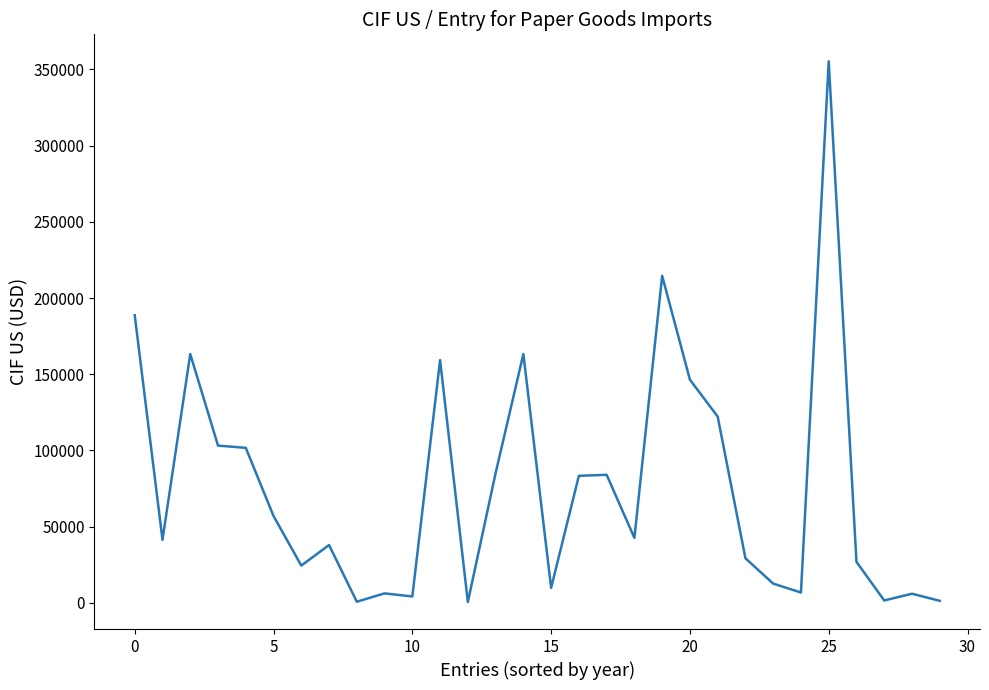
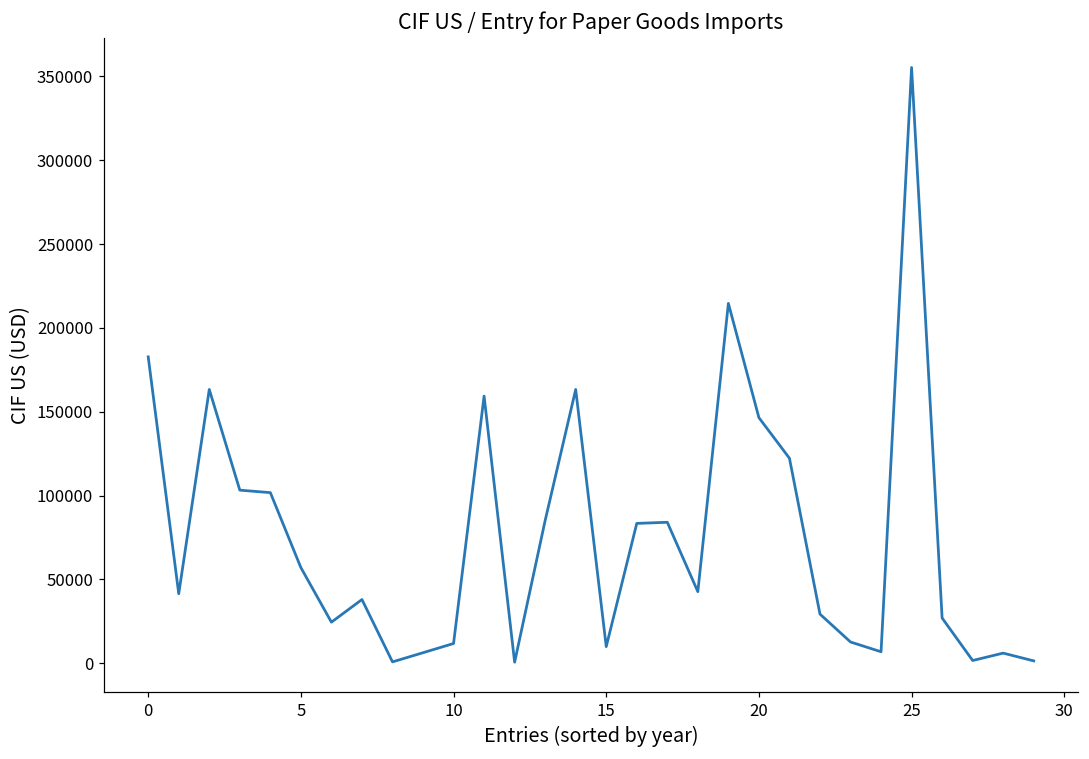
  {
-   "0": 189000,
+   "0": 183000,
    "5": 57000,
-   "10": 4000,
+   "10": 12000,
    "15": 10000,
    "20": 146000,
    "25": 355000
  }
